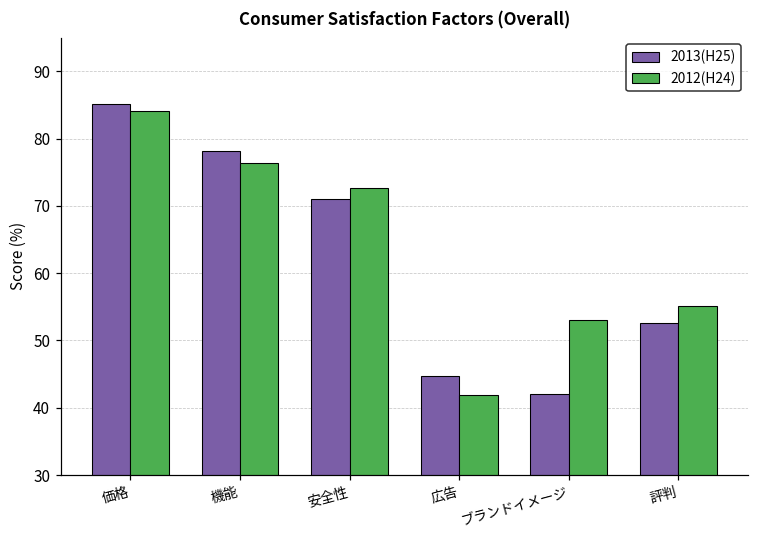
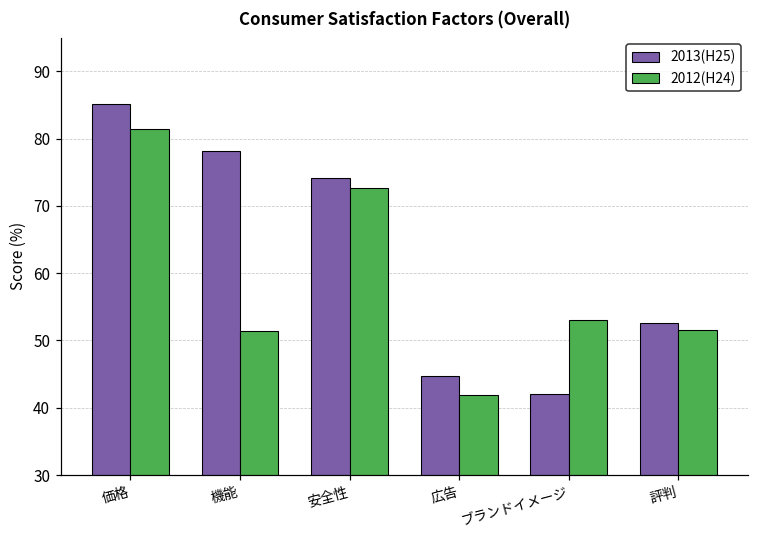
  {
    "2013(H25)": {
      "価格": 85,
      "機能": 78,
-     "安全性": 71,
+     "安全性": 74,
      "広告": 45,
      "ブランドイメージ": 42,
      "評判": 53
    },
    "2012(H24)": {
-     "価格": 84,
-     "機能": 76,
+     "価格": 81,
+     "機能": 51,
      "安全性": 73,
      "広告": 42,
      "ブランドイメージ": 53,
-     "評判": 55
+     "評判": 51
    }
  }
